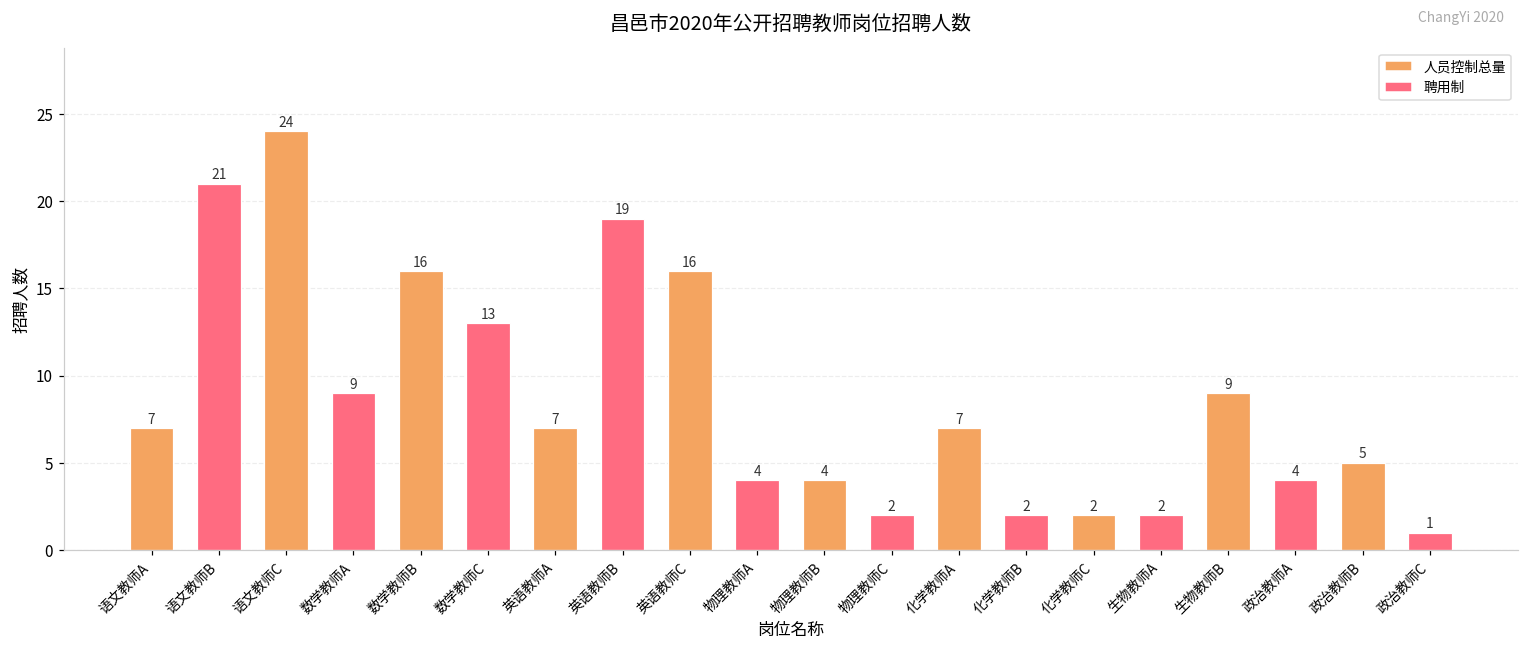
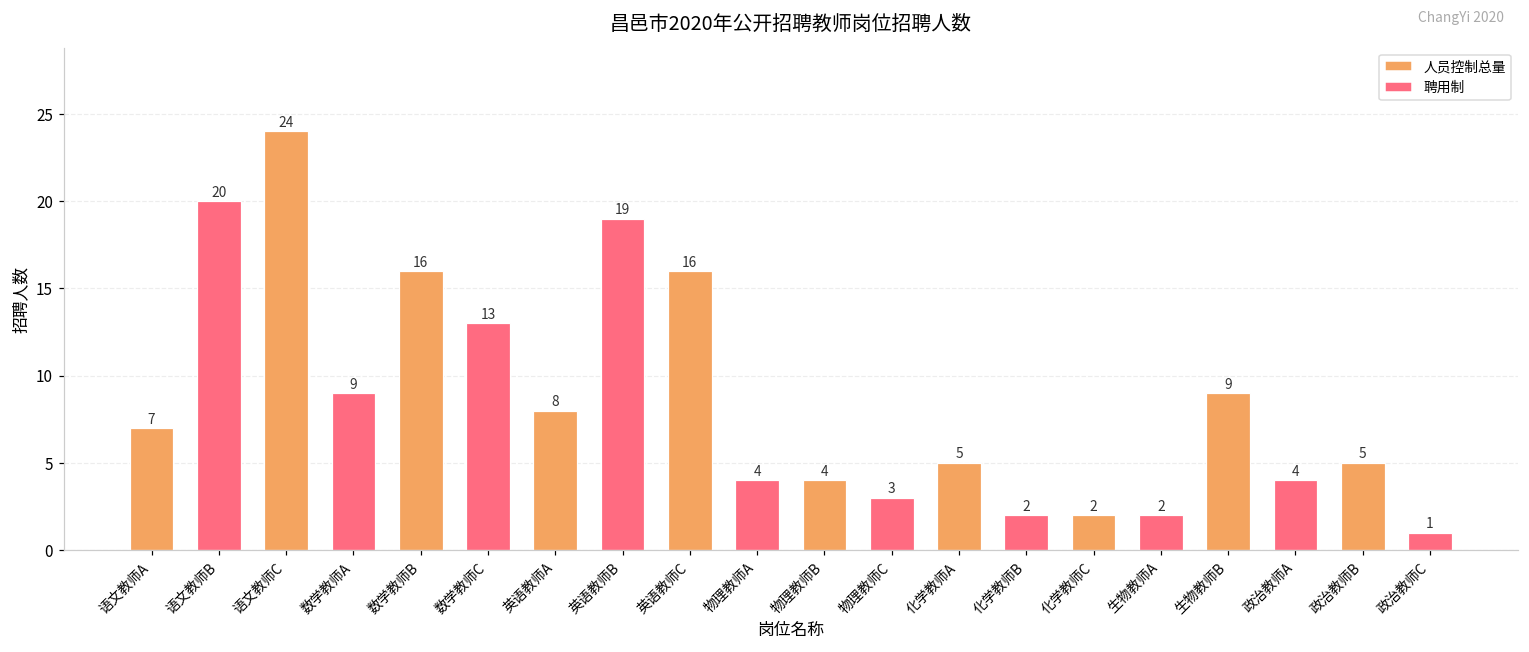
  {
    "语文教师A": 7,
-   "语文教师B": 21,
+   "语文教师B": 20,
    "语文教师C": 24,
    "数学教师A": 9,
    "数学教师B": 16,
    "数学教师C": 13,
-   "英语教师A": 7,
+   "英语教师A": 8,
    "英语教师B": 19,
    "英语教师C": 16,
    "物理教师A": 4,
    "物理教师B": 4,
-   "物理教师C": 2,
-   "化学教师A": 7,
+   "物理教师C": 3,
+   "化学教师A": 5,
    "化学教师B": 2,
    "化学教师C": 2,
    "生物教师A": 2,
    "生物教师B": 9,
    "政治教师A": 4,
    "政治教师B": 5,
    "政治教师C": 1
  }
